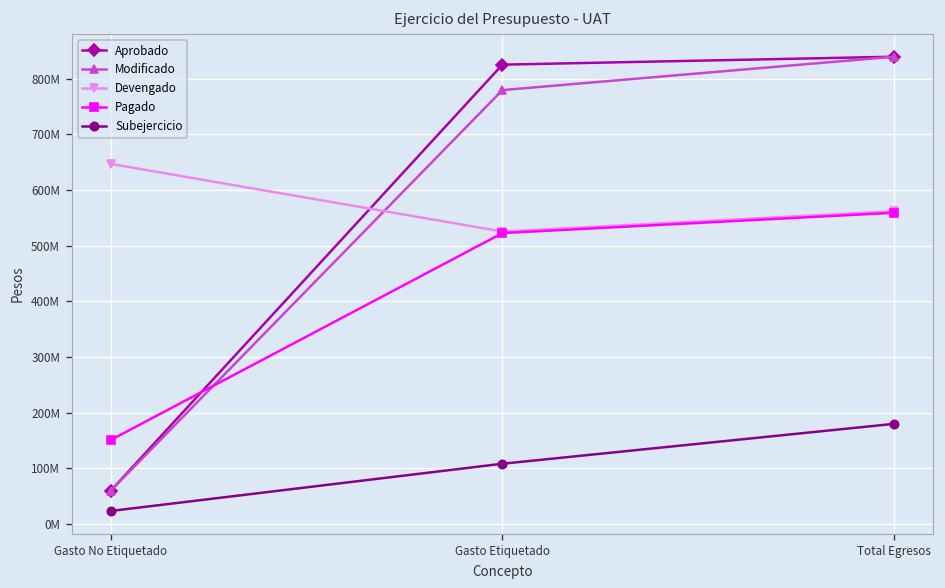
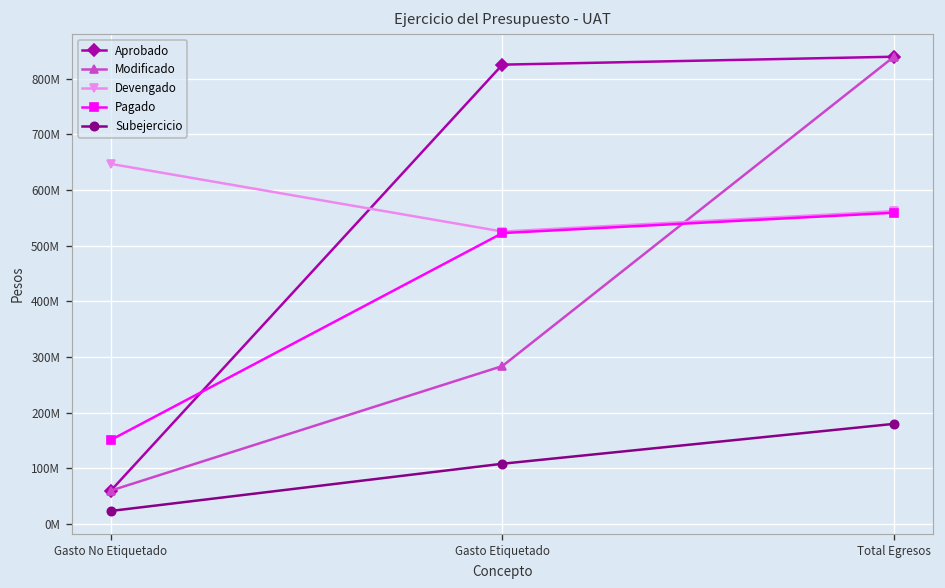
  {
    "Modificado": {
-     "Gasto Etiquetado": 780000000
+     "Gasto Etiquetado": 280000000
    },
    "Devengado": {
      "Gasto No Etiquetado": 650000000
    },
    "Pagado": {
      "Gasto No Etiquetado": 150000000
    }
  }
